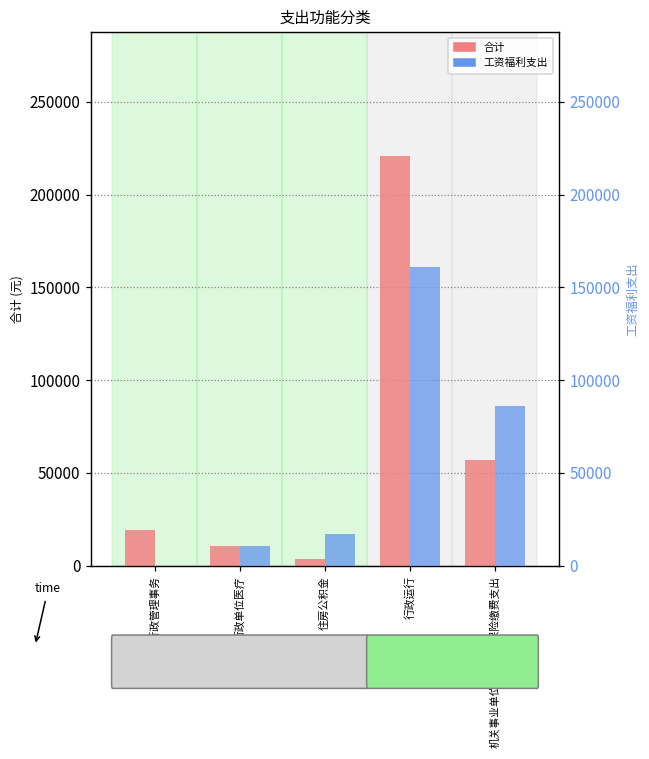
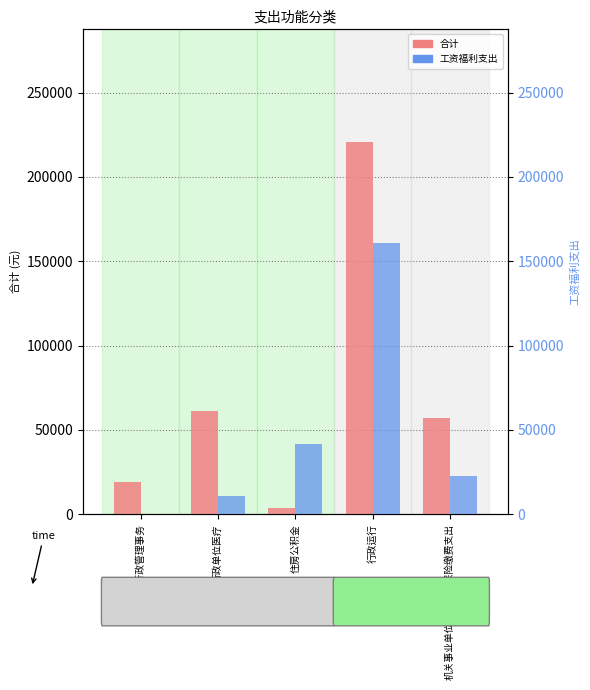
  {
    "合计": {
      "一般行政管理事务": 19000,
-     "行政单位医疗": 11000,
+     "行政单位医疗": 61000,
      "住房公积金": 4000,
      "行政运行": 221000,
      "机关事业单位基本养老保险缴费支出": 57000
    },
    "工资福利支出": {
      "一般行政管理事务": 0,
      "行政单位医疗": 11000,
-     "住房公积金": 17000,
+     "住房公积金": 42000,
      "行政运行": 161000,
-     "机关事业单位基本养老保险缴费支出": 86000
+     "机关事业单位基本养老保险缴费支出": 23000
    }
  }
